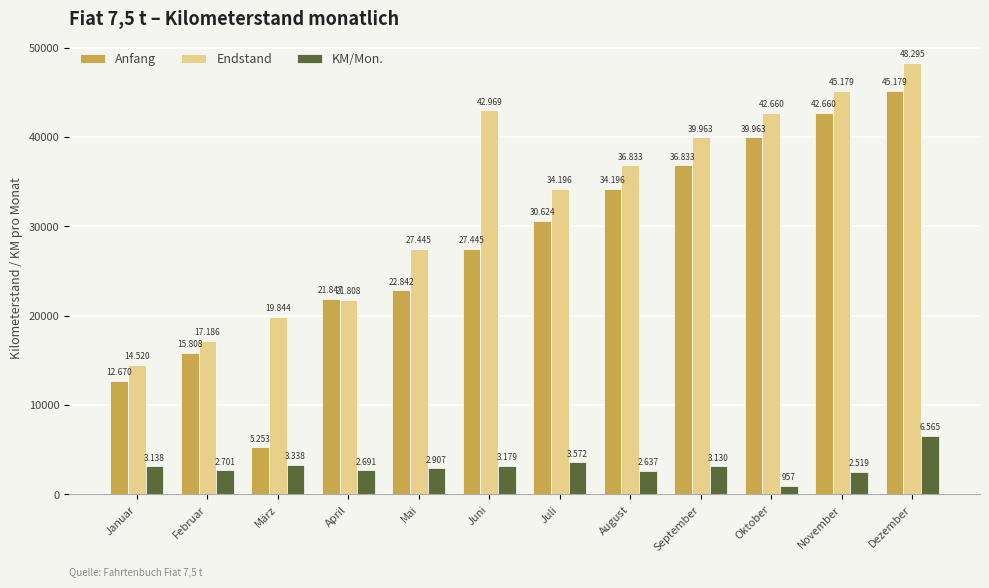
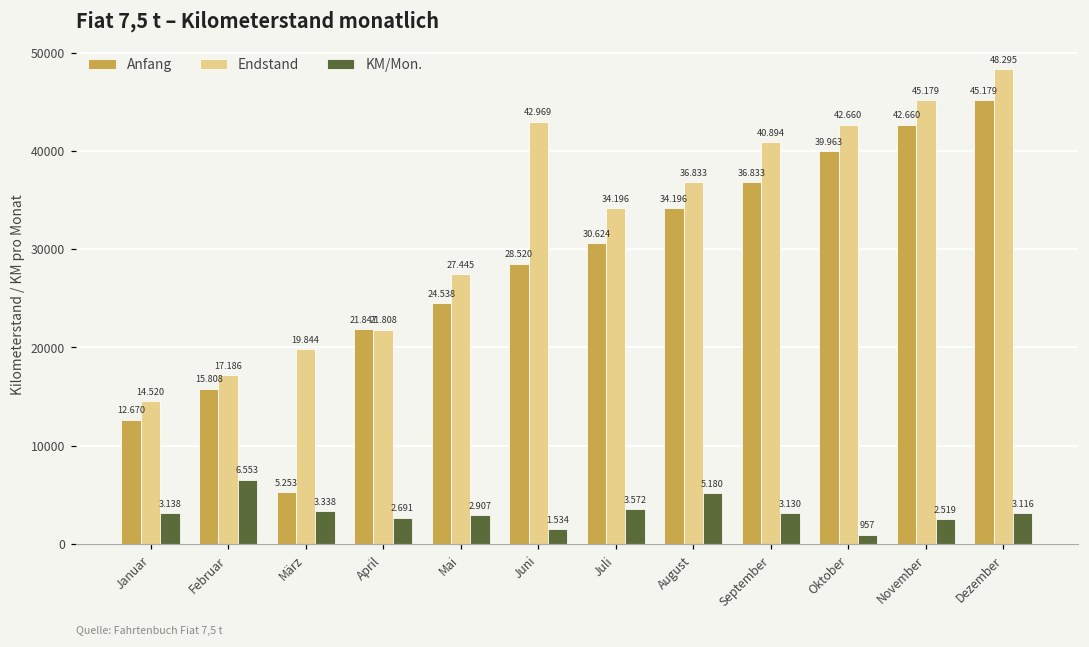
  {
    "Anfang": {
-     "Mai": 22.842,
-     "Juni": 27.445
+     "Mai": 24.538,
+     "Juni": 28.520
    },
    "Endstand": {
-     "September": 39.963
+     "September": 40.894
    },
    "KM/Mon.": {
-     "Februar": 2.701,
-     "Juni": 3.179,
-     "August": 2.637,
+     "Februar": 6.553,
+     "Juni": 1.534,
+     "August": 5.180,
      "Oktober": 957,
-     "Dezember": 6.565
+     "Dezember": 3.116
    }
  }
